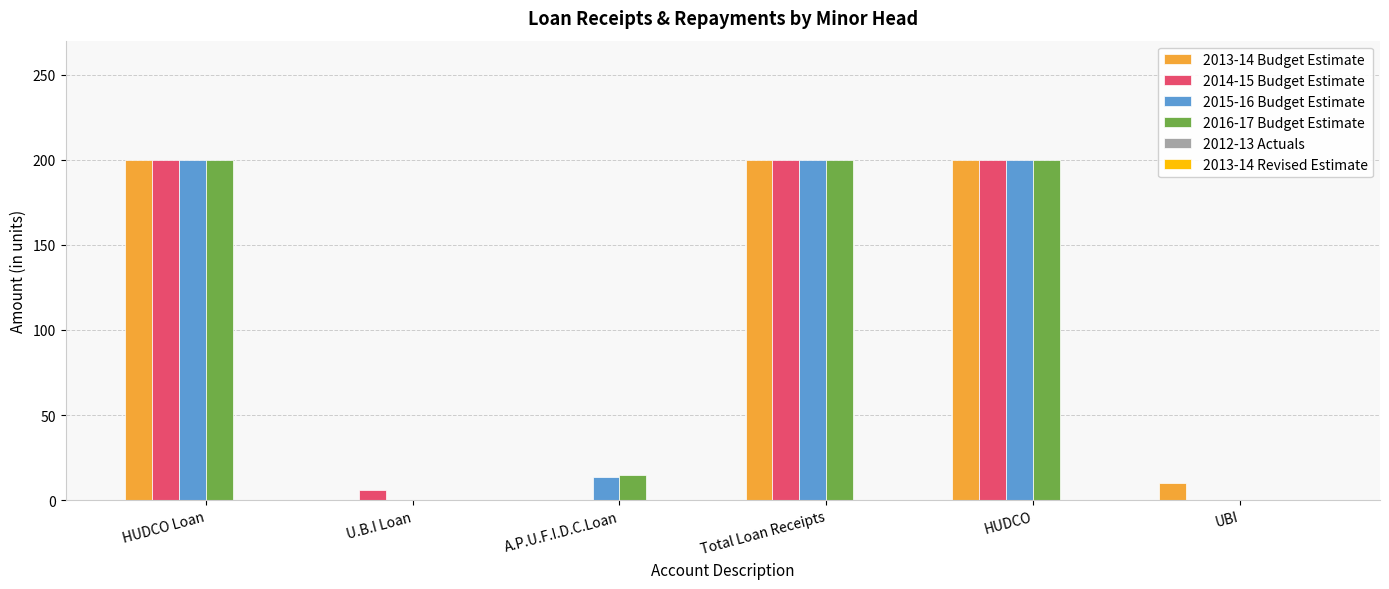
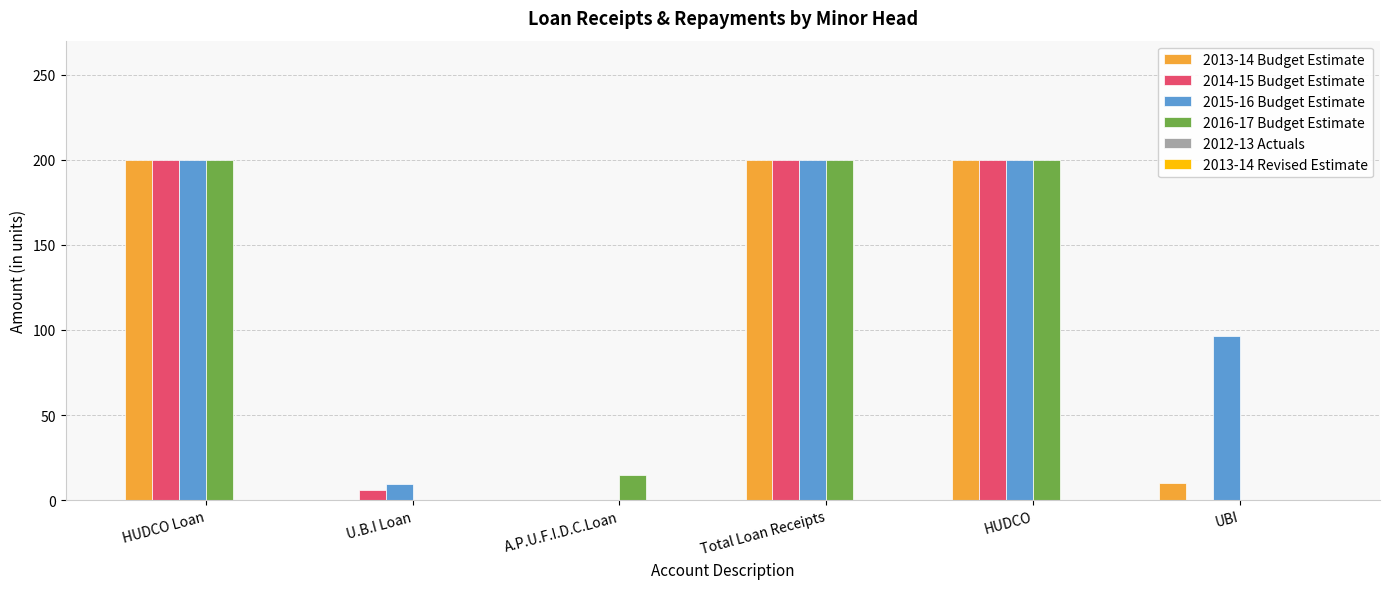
  {
    "2013-14 Budget Estimate": {
      "HUDCO Loan": 200,
      "U.B.I Loan": 0,
      "A.P.U.F.I.D.C.Loan": 0,
      "Total Loan Receipts": 200,
      "HUDCO": 200,
      "UBI": 10
    },
    "2014-15 Budget Estimate": {
      "HUDCO Loan": 200,
      "U.B.I Loan": 6,
      "A.P.U.F.I.D.C.Loan": 0,
      "Total Loan Receipts": 200,
      "HUDCO": 200,
      "UBI": 0
    },
    "2015-16 Budget Estimate": {
      "HUDCO Loan": 200,
-     "U.B.I Loan": 0,
-     "A.P.U.F.I.D.C.Loan": 14,
+     "U.B.I Loan": 10,
+     "A.P.U.F.I.D.C.Loan": 0,
      "Total Loan Receipts": 200,
      "HUDCO": 200,
-     "UBI": 0
+     "UBI": 96
    },
    "2016-17 Budget Estimate": {
      "HUDCO Loan": 200,
      "U.B.I Loan": 0,
      "A.P.U.F.I.D.C.Loan": 15,
      "Total Loan Receipts": 200,
      "HUDCO": 200,
      "UBI": 0
    },
    "2012-13 Actuals": {
      "HUDCO Loan": 0,
      "U.B.I Loan": 0,
      "A.P.U.F.I.D.C.Loan": 0,
      "Total Loan Receipts": 0,
      "HUDCO": 0,
      "UBI": 0
    },
    "2013-14 Revised Estimate": {
      "HUDCO Loan": 0,
      "U.B.I Loan": 0,
      "A.P.U.F.I.D.C.Loan": 0,
      "Total Loan Receipts": 0,
      "HUDCO": 0,
      "UBI": 0
    }
  }
